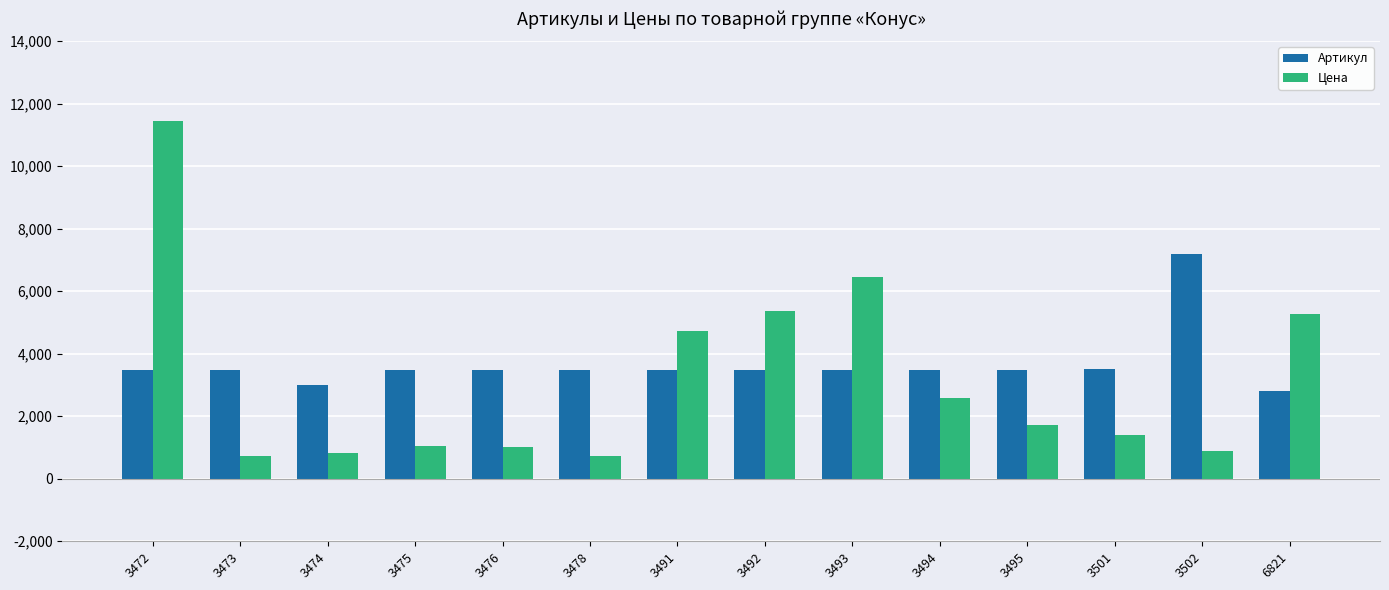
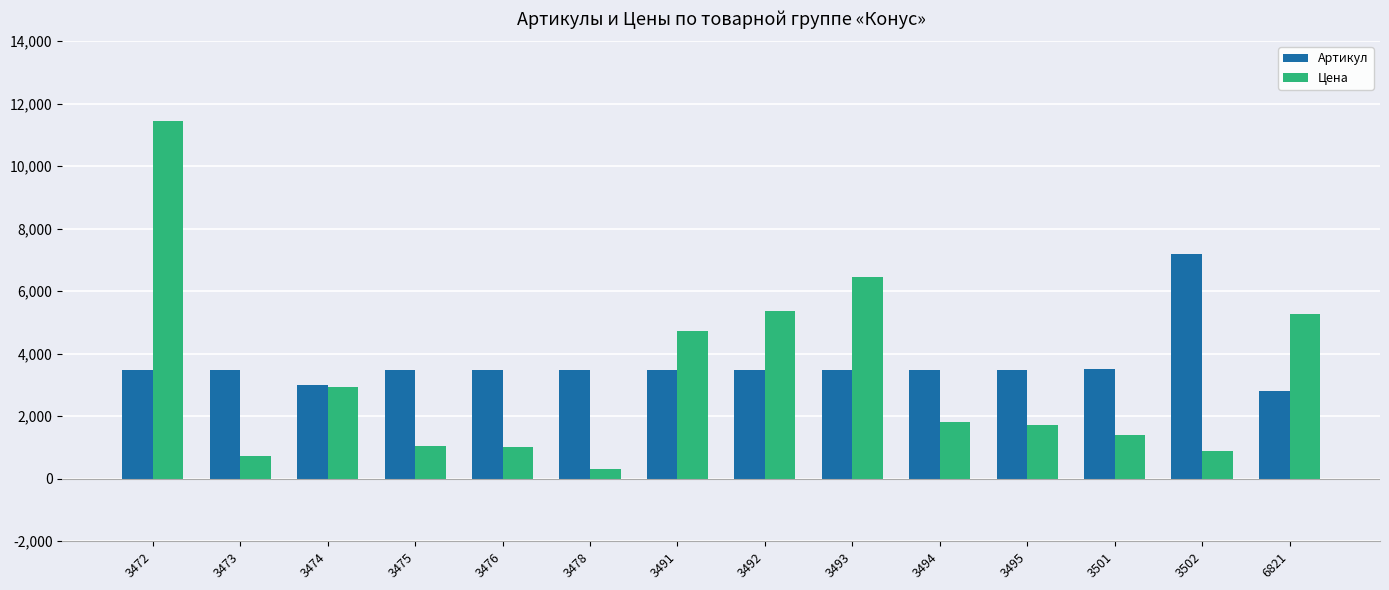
  {
    "Артикул": {
      "3472": "3,500",
      "3473": "3,500",
      "3474": "3,000",
      "3475": "3,500",
      "3476": "3,500",
      "3478": "3,500",
      "3491": "3,500",
      "3492": "3,500",
      "3493": "3,500",
      "3494": "3,500",
      "3495": "3,500",
      "3501": "3,500",
      "3502": "7,200",
      "6821": "2,800"
    },
    "Цена": {
      "3472": "11,400",
      "3473": "700",
-     "3474": "800",
+     "3474": "2,900",
      "3475": "1,000",
      "3476": "1,000",
-     "3478": "700",
+     "3478": "300",
      "3491": "4,700",
      "3492": "5,400",
      "3493": "6,400",
-     "3494": "2,600",
+     "3494": "1,800",
      "3495": "1,700",
      "3501": "1,400",
      "3502": "900",
      "6821": "5,300"
    }
  }
